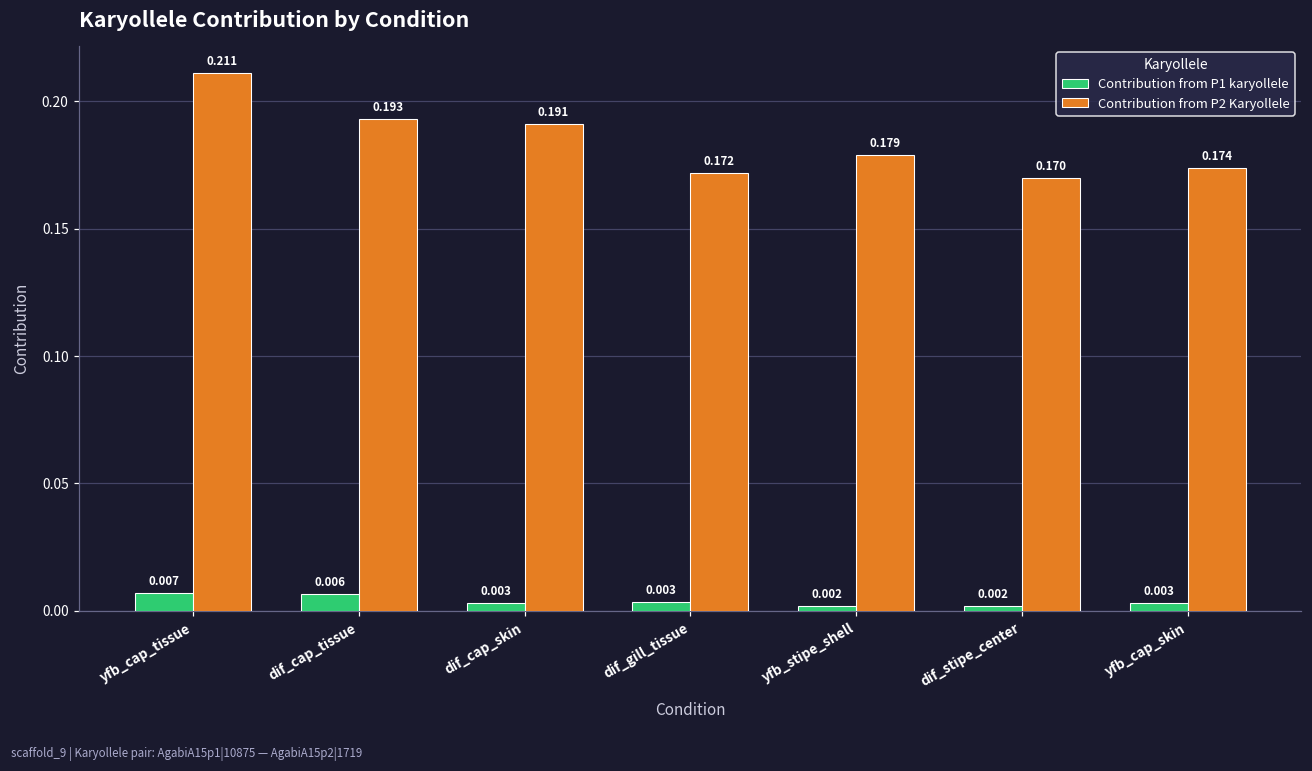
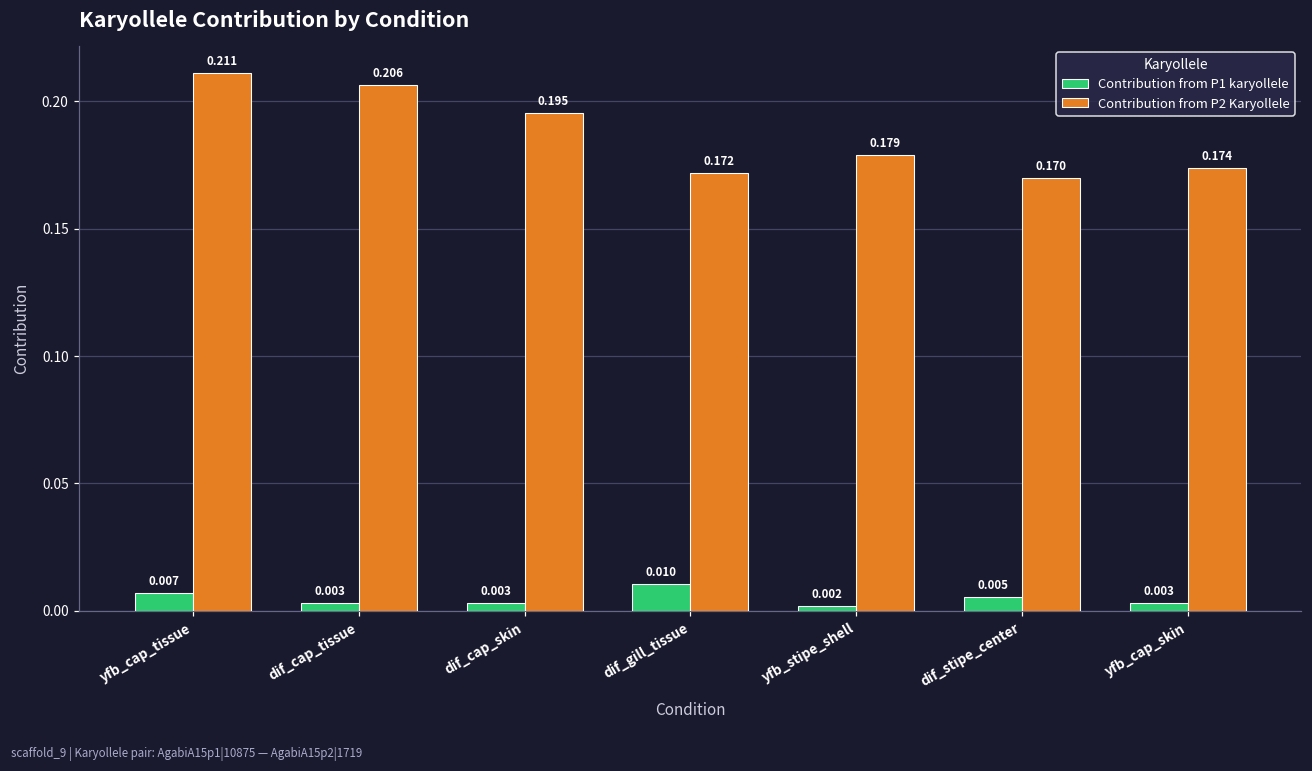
  {
    "Contribution from P1 karyollele": {
      "yfb_cap_tissue": 0.007,
-     "dif_cap_tissue": 0.006,
+     "dif_cap_tissue": 0.003,
      "dif_cap_skin": 0.003,
-     "dif_gill_tissue": 0.003,
+     "dif_gill_tissue": 0.010,
      "yfb_stipe_shell": 0.002,
-     "dif_stipe_center": 0.002,
+     "dif_stipe_center": 0.005,
      "yfb_cap_skin": 0.003
    },
    "Contribution from P2 Karyollele": {
      "yfb_cap_tissue": 0.211,
-     "dif_cap_tissue": 0.193,
-     "dif_cap_skin": 0.191,
+     "dif_cap_tissue": 0.206,
+     "dif_cap_skin": 0.195,
      "dif_gill_tissue": 0.172,
      "yfb_stipe_shell": 0.179,
      "dif_stipe_center": 0.170,
      "yfb_cap_skin": 0.174
    }
  }
